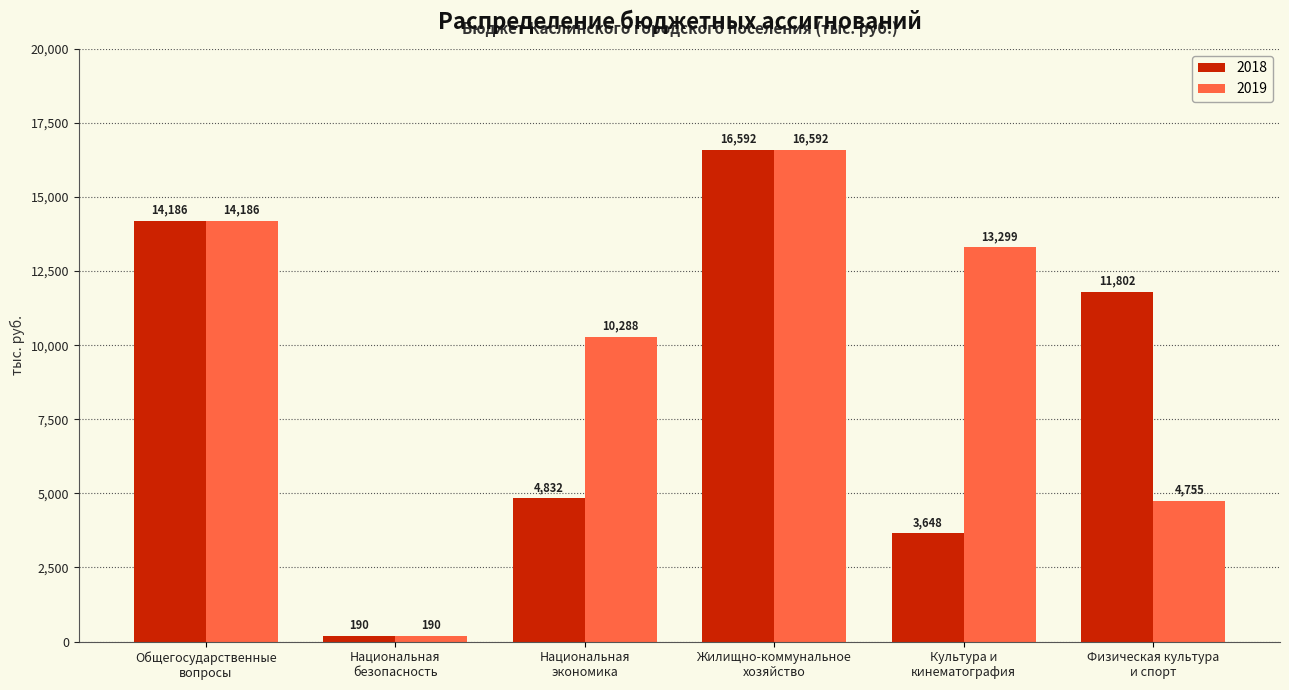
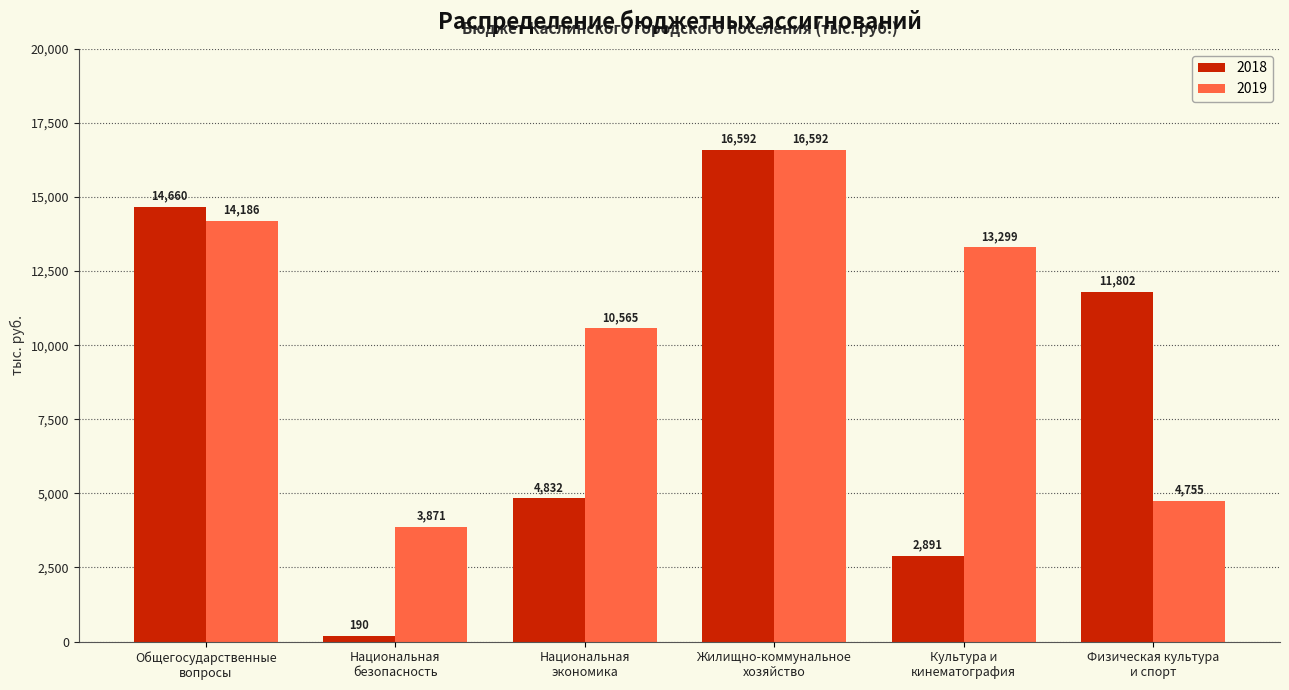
  {
    "2018": {
-     "Общегосударственные вопросы": "14,186",
+     "Общегосударственные вопросы": "14,660",
      "Национальная безопасность": "190",
      "Национальная экономика": "4,832",
      "Жилищно-коммунальное хозяйство": "16,592",
-     "Культура и кинематография": "3,648",
+     "Культура и кинематография": "2,891",
      "Физическая культура и спорт": "11,802"
    },
    "2019": {
      "Общегосударственные вопросы": "14,186",
-     "Национальная безопасность": "190",
-     "Национальная экономика": "10,288",
+     "Национальная безопасность": "3,871",
+     "Национальная экономика": "10,565",
      "Жилищно-коммунальное хозяйство": "16,592",
      "Культура и кинематография": "13,299",
      "Физическая культура и спорт": "4,755"
    }
  }
